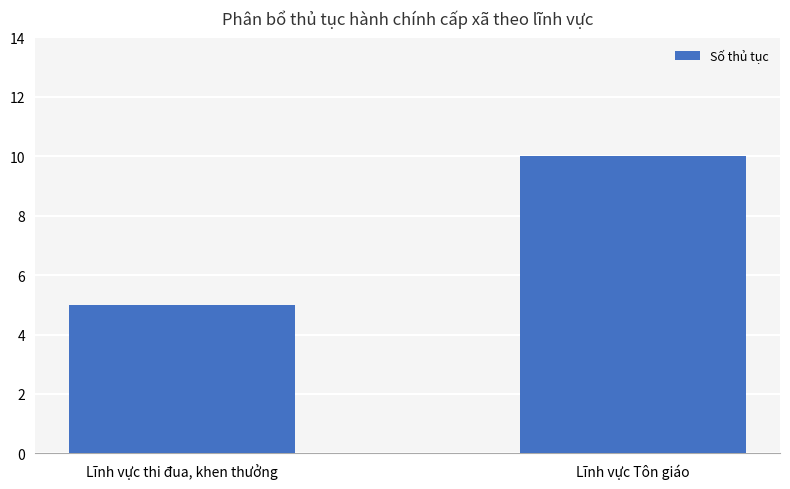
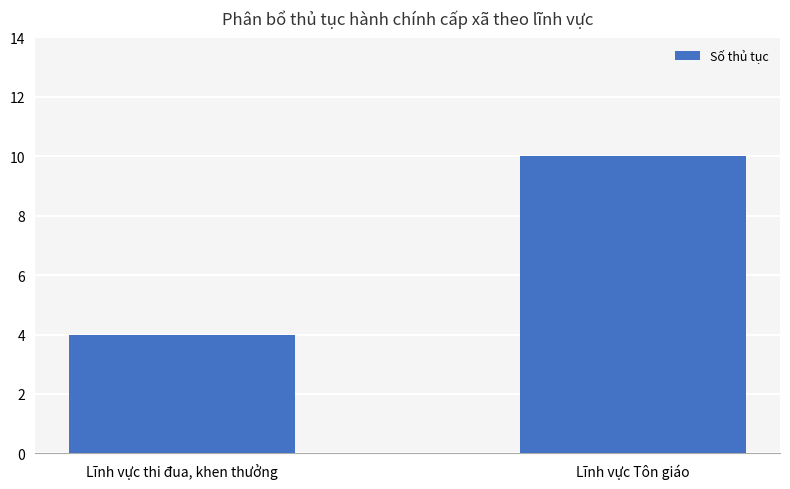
  {
-   "Lĩnh vực thi đua, khen thưởng": 5,
+   "Lĩnh vực thi đua, khen thưởng": 4,
    "Lĩnh vực Tôn giáo": 10
  }
